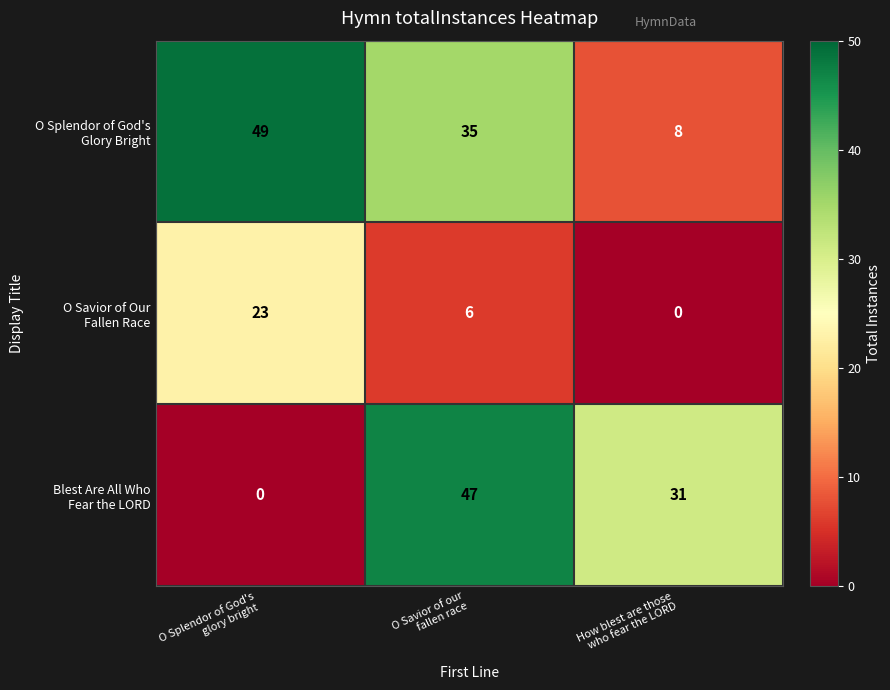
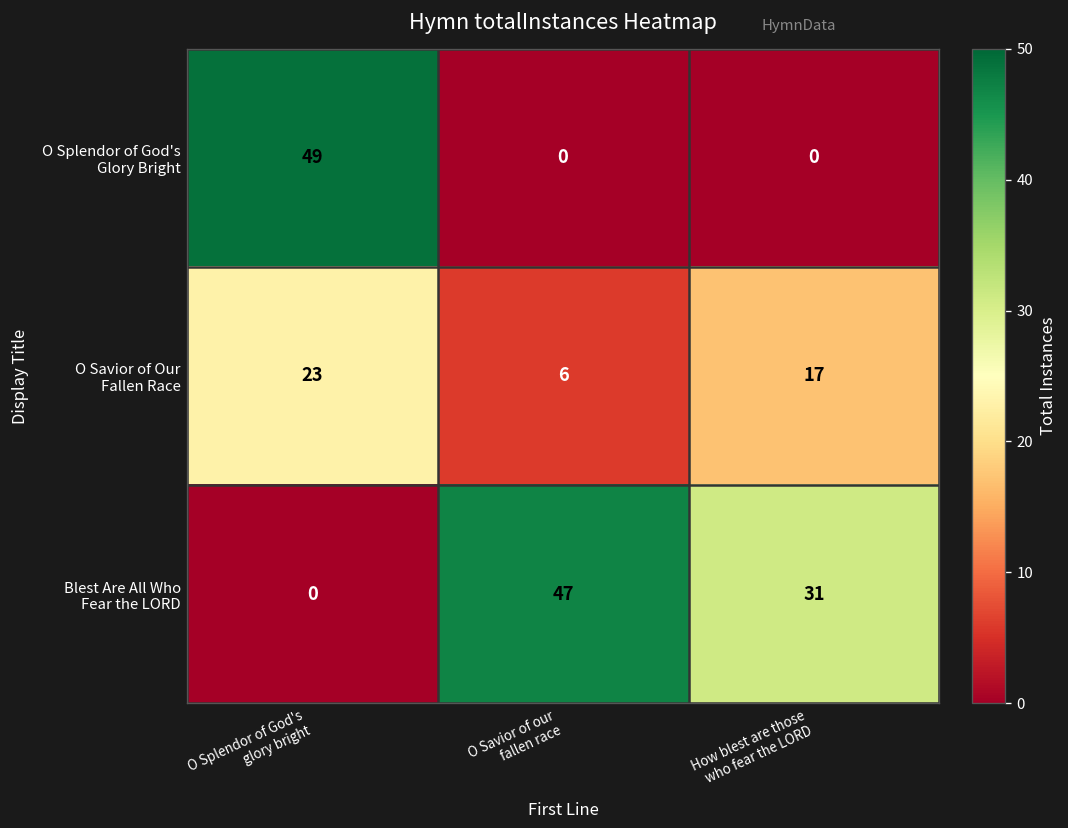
  {
    "O Splendor of God's Glory Bright": {
      "O Splendor of God's glory bright": 49,
-     "O Savior of our fallen race": 35,
-     "How blest are those who fear the LORD": 8
+     "O Savior of our fallen race": 0,
+     "How blest are those who fear the LORD": 0
    },
    "O Savior of Our Fallen Race": {
      "O Splendor of God's glory bright": 23,
      "O Savior of our fallen race": 6,
-     "How blest are those who fear the LORD": 0
+     "How blest are those who fear the LORD": 17
    },
    "Blest Are All Who Fear the LORD": {
      "O Splendor of God's glory bright": 0,
      "O Savior of our fallen race": 47,
      "How blest are those who fear the LORD": 31
    }
  }
